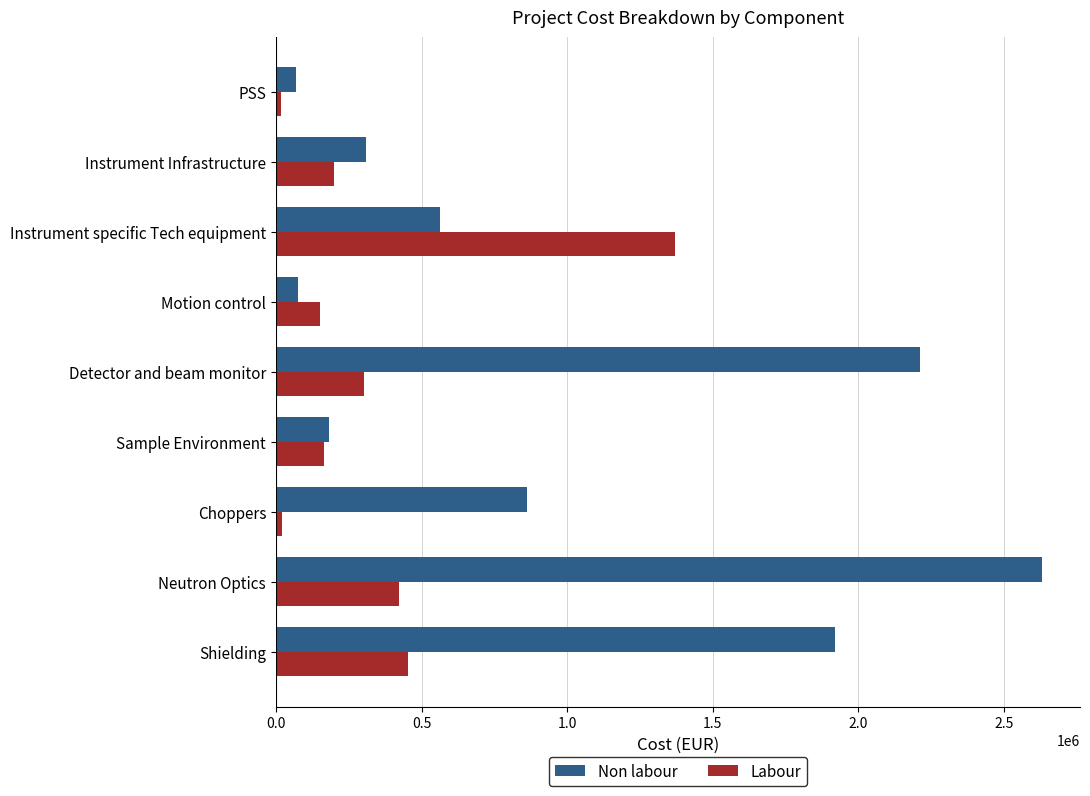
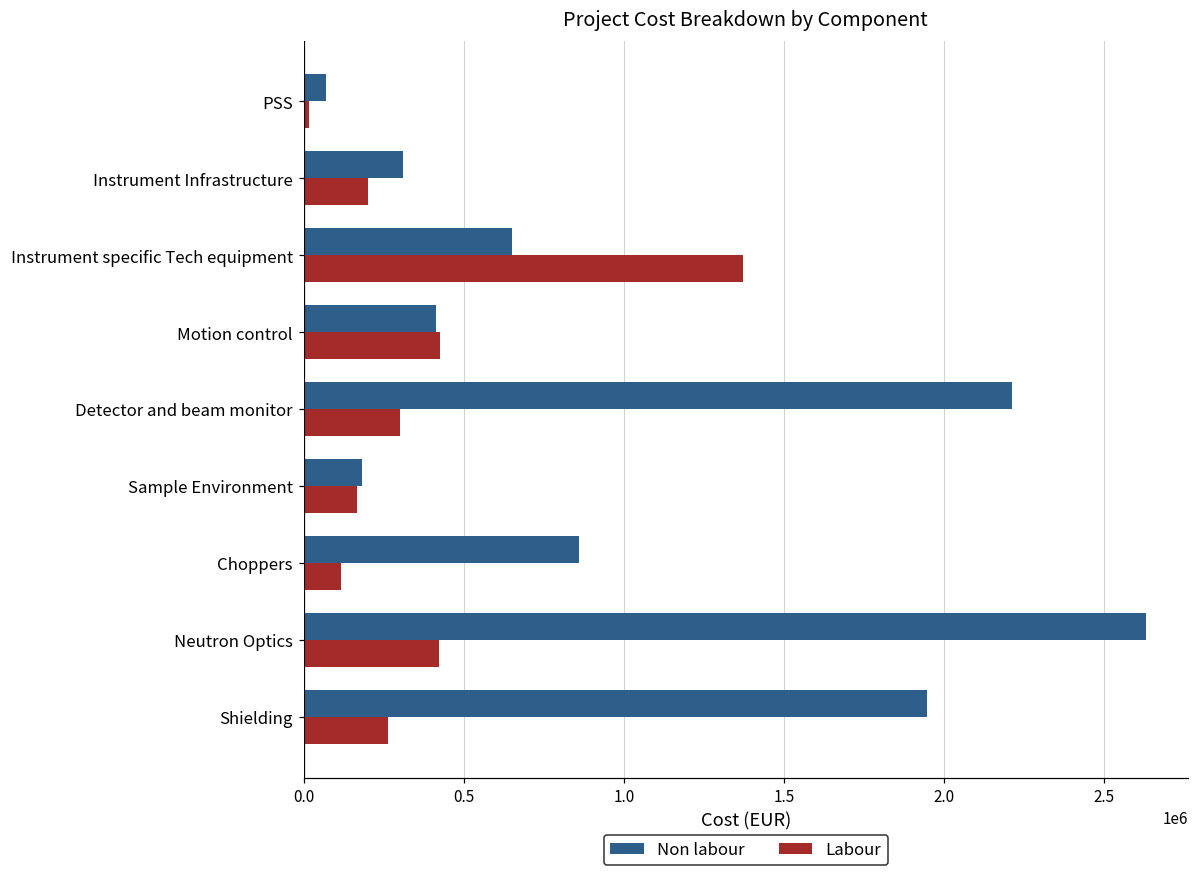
  {
    "Non labour": {
      "PSS": 70000,
      "Instrument Infrastructure": 310000,
-     "Instrument specific Tech equipment": 560000,
-     "Motion control": 80000,
+     "Instrument specific Tech equipment": 650000,
+     "Motion control": 410000,
      "Detector and beam monitor": 2210000,
      "Sample Environment": 180000,
      "Choppers": 860000,
      "Neutron Optics": 2630000,
-     "Shielding": 1920000
+     "Shielding": 1950000
    },
    "Labour": {
      "PSS": 20000,
      "Instrument Infrastructure": 200000,
      "Instrument specific Tech equipment": 1370000,
-     "Motion control": 150000,
+     "Motion control": 430000,
      "Detector and beam monitor": 300000,
      "Sample Environment": 170000,
-     "Choppers": 20000,
+     "Choppers": 120000,
      "Neutron Optics": 420000,
-     "Shielding": 450000
+     "Shielding": 260000
    }
  }
